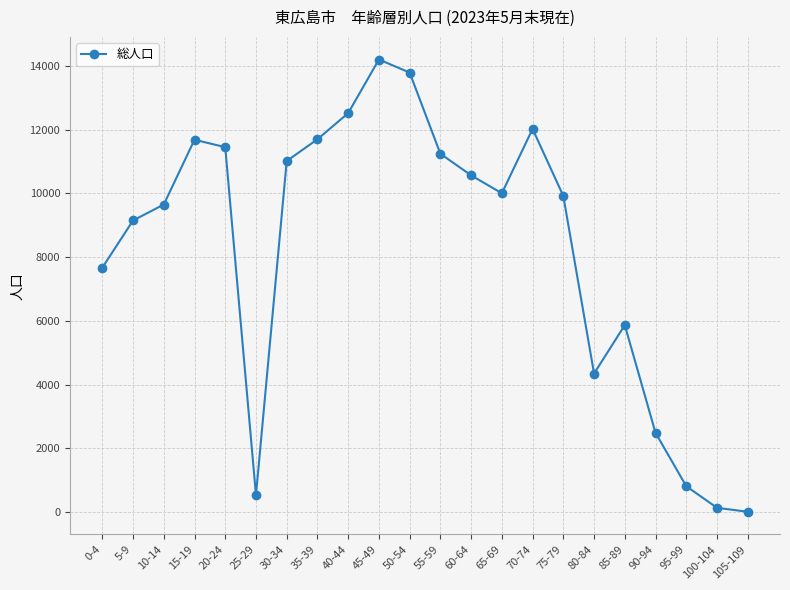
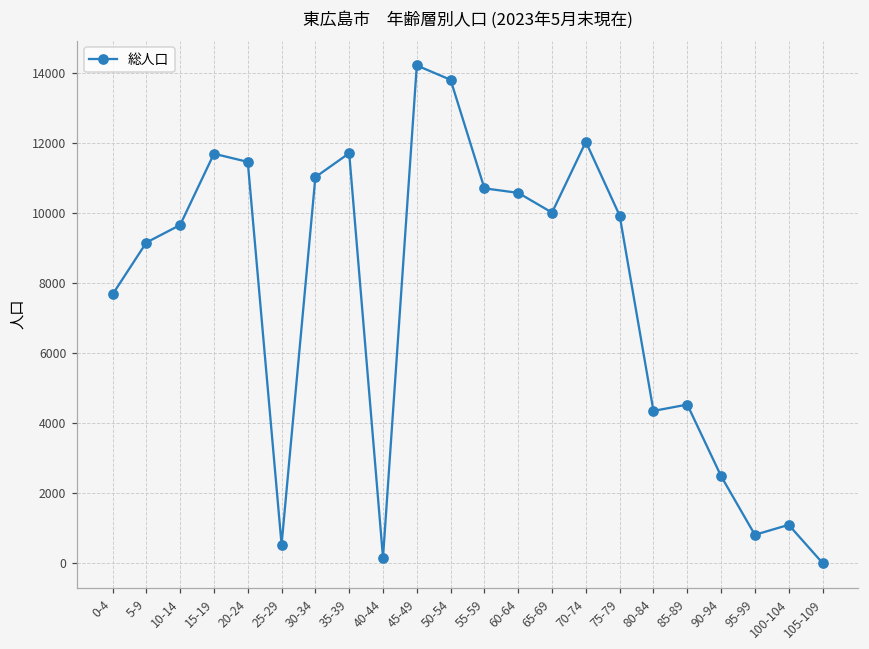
  {
    "0-4": 7700,
    "5-9": 9200,
    "10-14": 9700,
    "15-19": 11700,
    "20-24": 11500,
    "25-29": 500,
    "30-34": 11000,
    "35-39": 11700,
-   "40-44": 12500,
+   "40-44": 200,
    "45-49": 14200,
    "50-54": 13800,
-   "55-59": 11200,
+   "55-59": 10700,
    "60-64": 10600,
    "65-69": 10000,
    "70-74": 12000,
    "75-79": 9900,
    "80-84": 4300,
-   "85-89": 5900,
+   "85-89": 4500,
    "90-94": 2500,
    "95-99": 800,
-   "100-104": 100,
+   "100-104": 1100,
    "105-109": 0
  }
